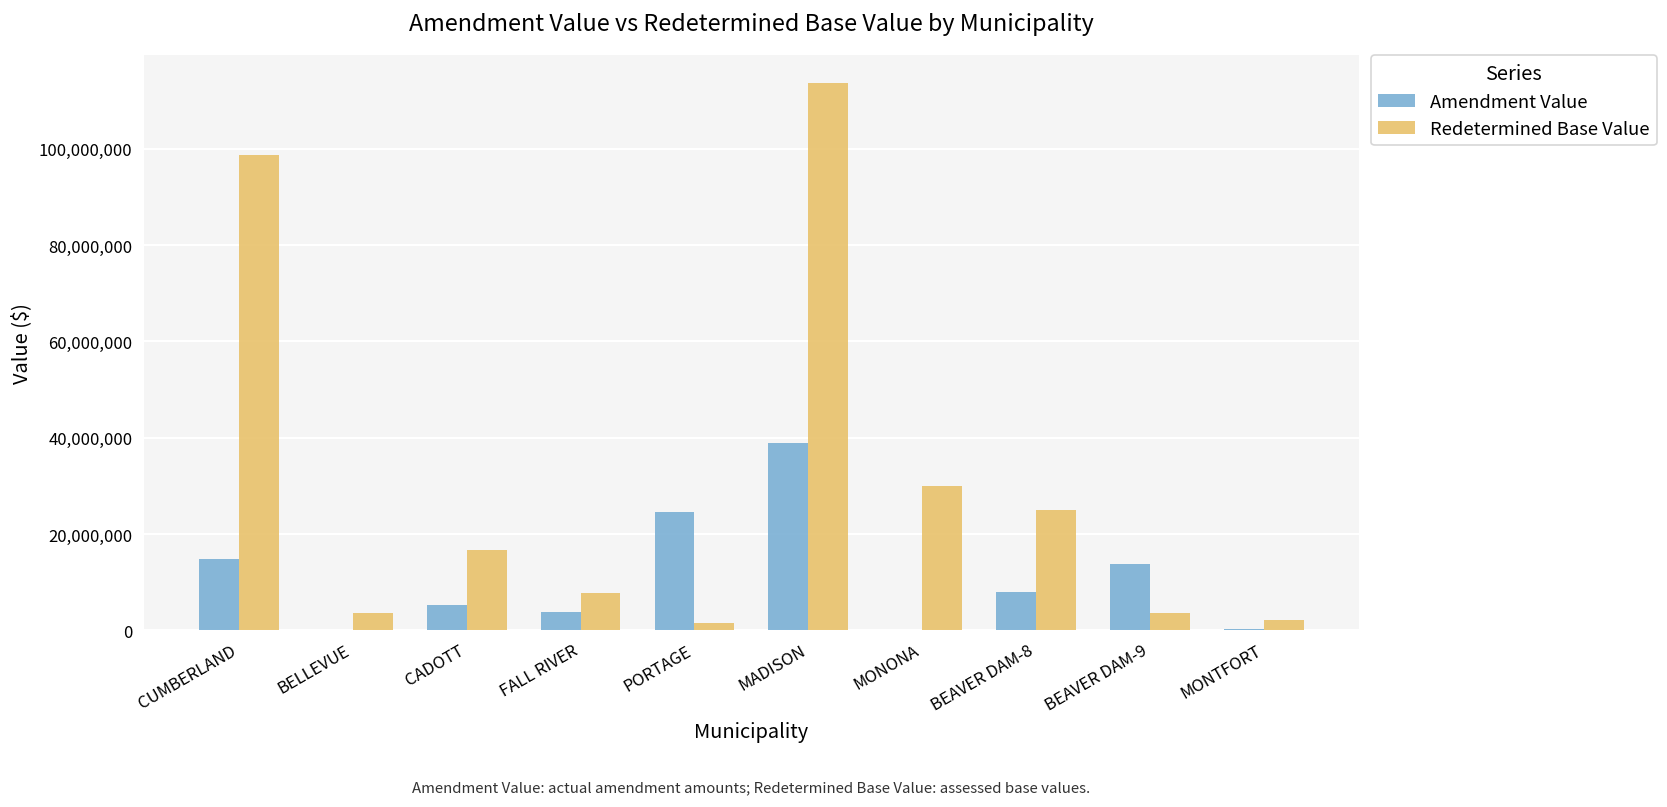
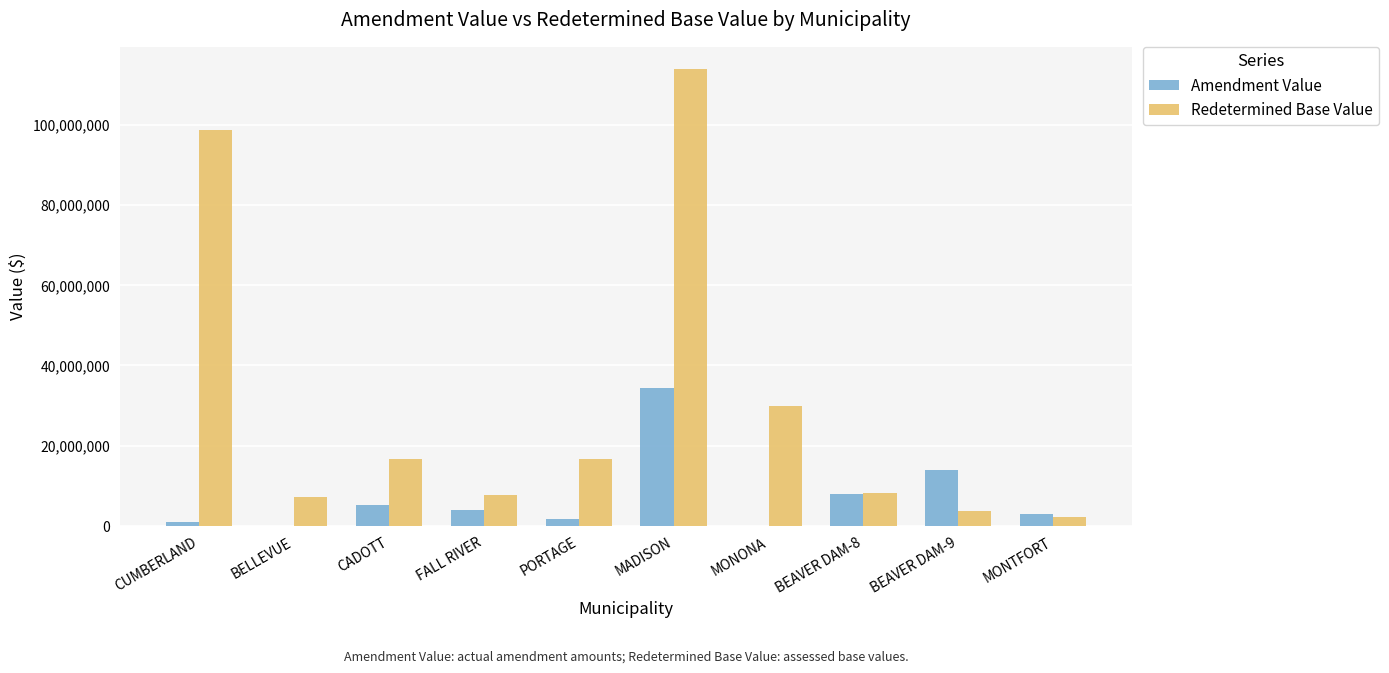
  {
    "Amendment Value": {
-     "CUMBERLAND": "15,000,000",
+     "CUMBERLAND": "1,000,000",
      "CADOTT": "5,000,000",
      "FALL RIVER": "4,000,000",
-     "PORTAGE": "25,000,000",
-     "MADISON": "39,000,000",
+     "PORTAGE": "2,000,000",
+     "MADISON": "34,000,000",
      "MONONA": "0",
      "BEAVER DAM-8": "8,000,000",
      "BEAVER DAM-9": "14,000,000",
-     "MONTFORT": "0"
+     "MONTFORT": "3,000,000"
    },
    "Redetermined Base Value": {
      "CUMBERLAND": "99,000,000",
-     "BELLEVUE": "4,000,000",
+     "BELLEVUE": "7,000,000",
      "CADOTT": "17,000,000",
      "FALL RIVER": "8,000,000",
-     "PORTAGE": "2,000,000",
+     "PORTAGE": "17,000,000",
      "MADISON": "114,000,000",
      "MONONA": "30,000,000",
-     "BEAVER DAM-8": "25,000,000",
+     "BEAVER DAM-8": "8,000,000",
      "BEAVER DAM-9": "4,000,000",
      "MONTFORT": "2,000,000"
    }
  }
